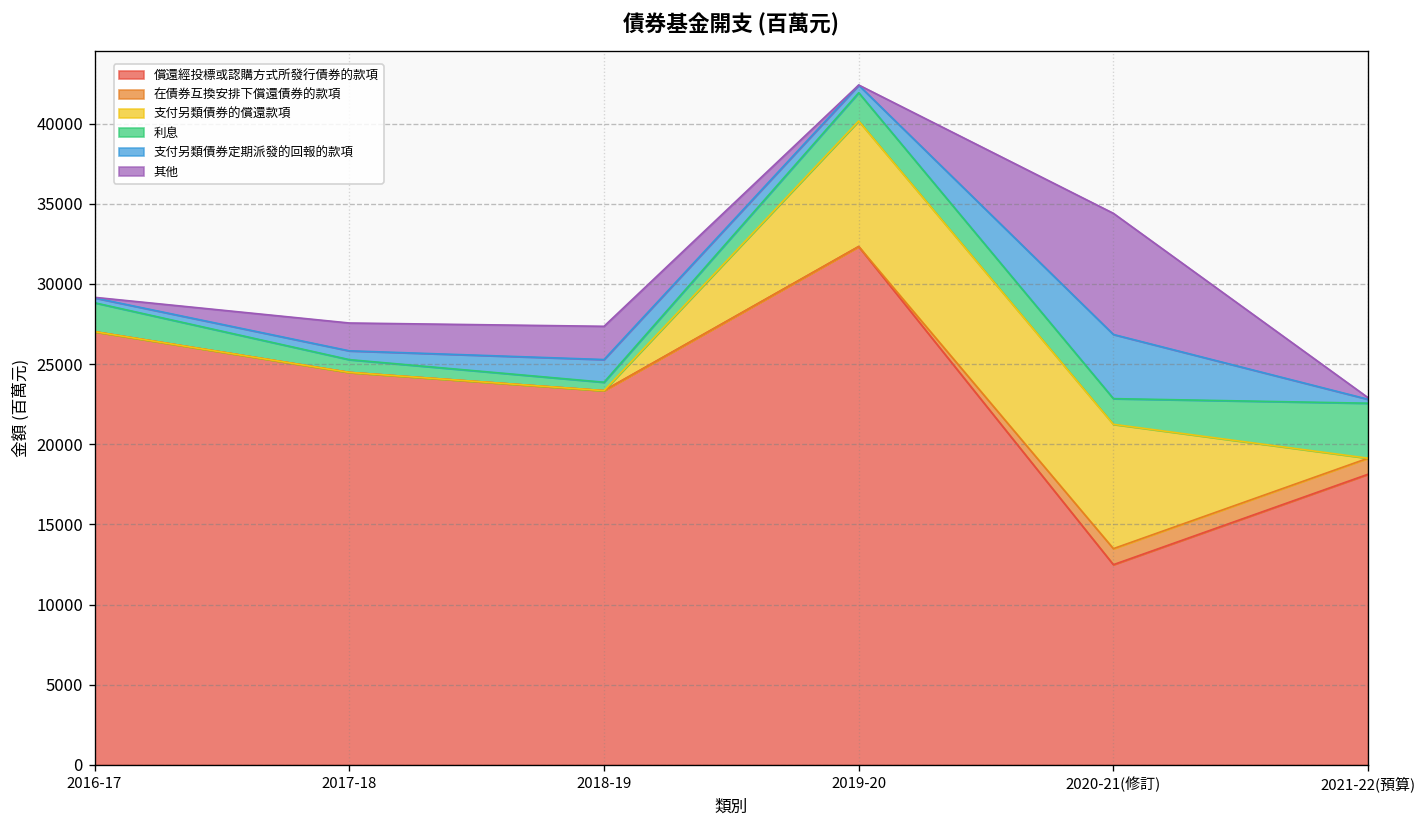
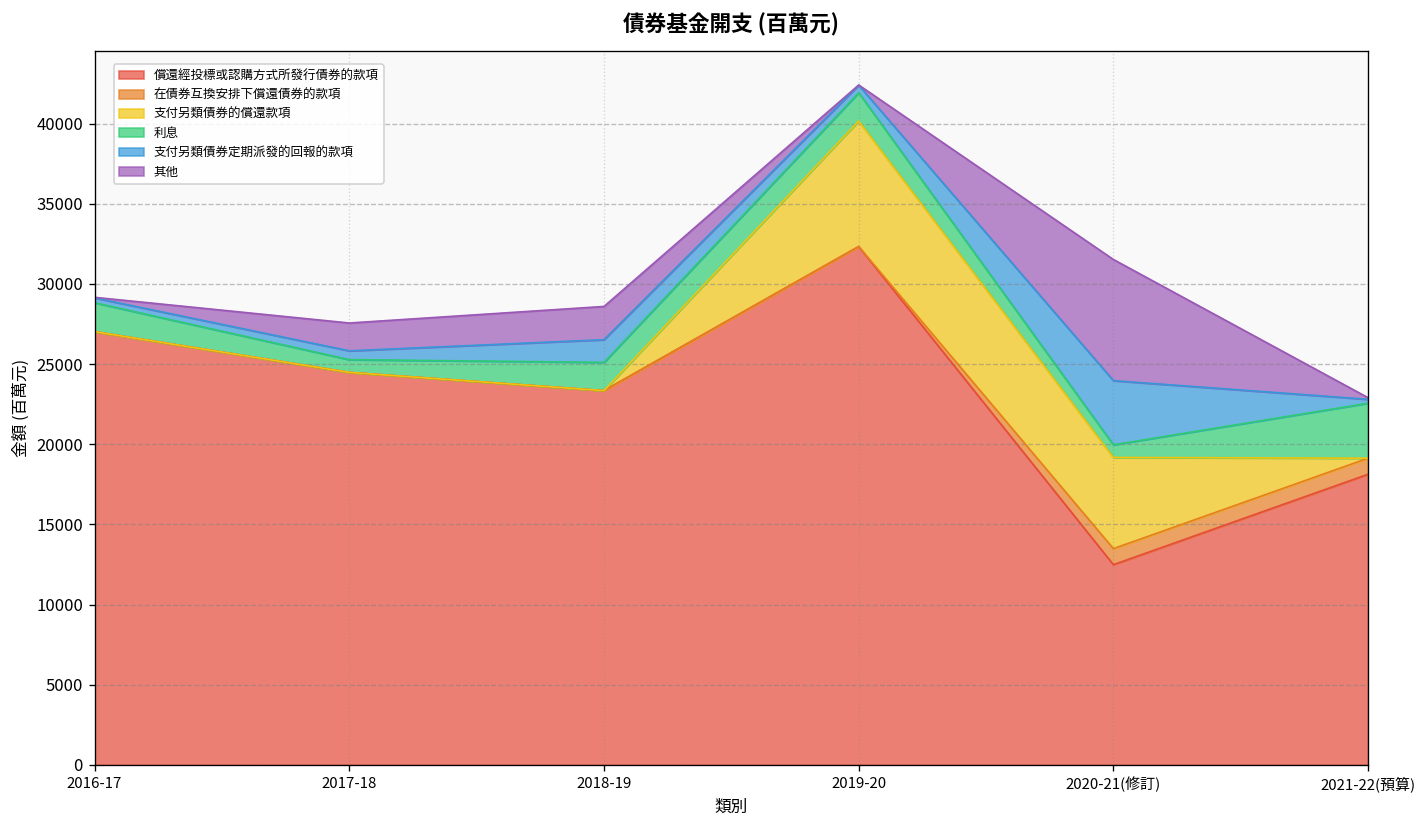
  {
    "支付另類債券的償還款項": {
      "2019-20": 7800,
-     "2020-21(修訂)": 7800
+     "2020-21(修訂)": 5700
    },
    "利息": {
      "2016-17": 1800,
      "2017-18": 800,
-     "2018-19": 500,
+     "2018-19": 1800,
      "2019-20": 1800,
-     "2020-21(修訂)": 1600,
+     "2020-21(修訂)": 800,
      "2021-22(預算)": 3400
    },
    "支付另類債券定期派發的回報的款項": {
      "2017-18": 600,
      "2018-19": 1400,
      "2020-21(修訂)": 4000
    },
    "其他": {
      "2017-18": 1700,
      "2018-19": 2100,
      "2020-21(修訂)": 7600
    }
  }
